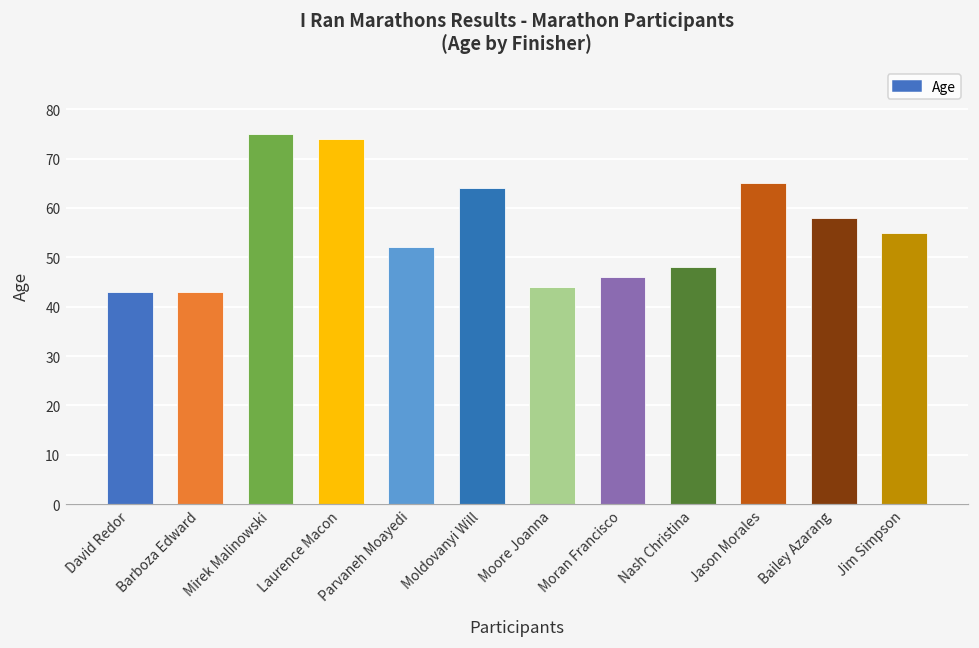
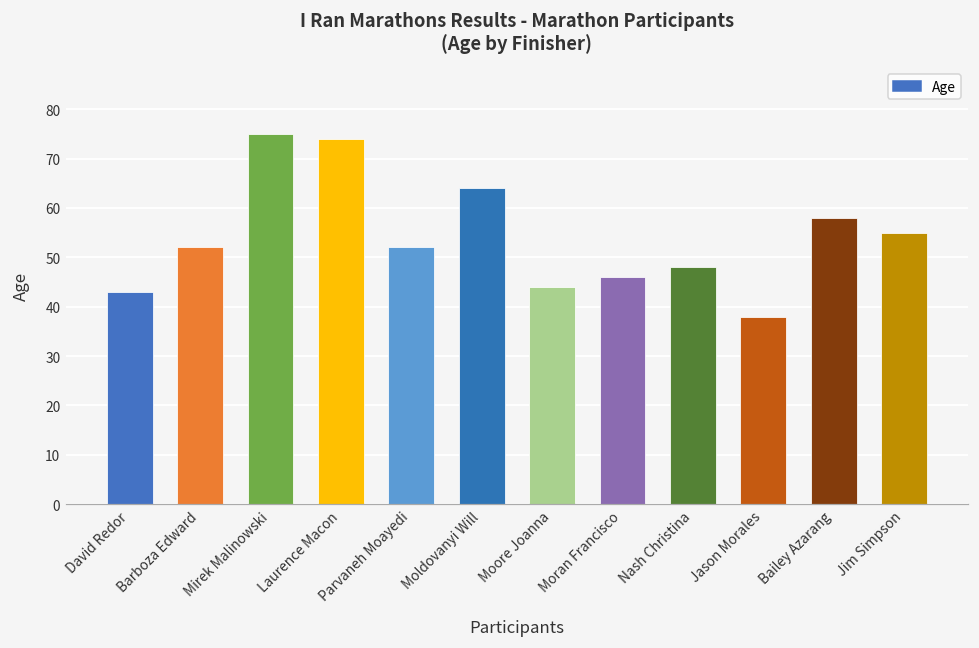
  {
    "David Redor": 43,
-   "Barboza Edward": 43,
+   "Barboza Edward": 52,
    "Mirek Malinowski": 75,
    "Laurence Macon": 74,
    "Parvaneh Moayedi": 52,
    "Moldovanyi Will": 64,
    "Moore Joanna": 44,
    "Moran Francisco": 46,
    "Nash Christina": 48,
-   "Jason Morales": 65,
+   "Jason Morales": 38,
    "Bailey Azarang": 58,
    "Jim Simpson": 55
  }
